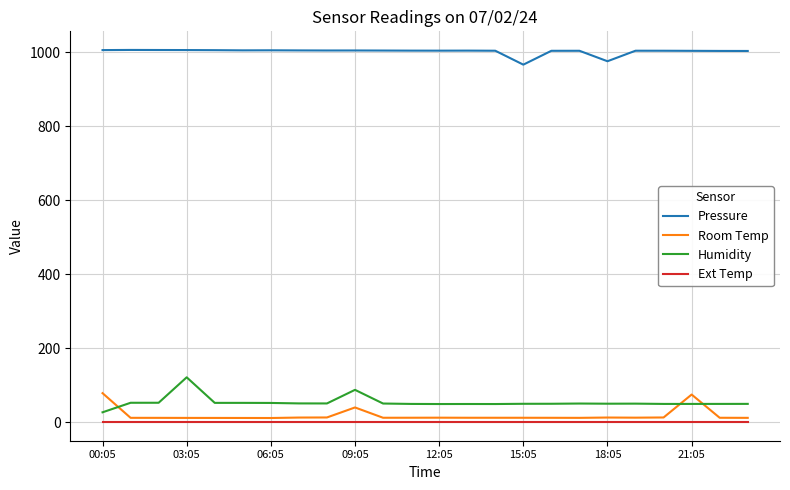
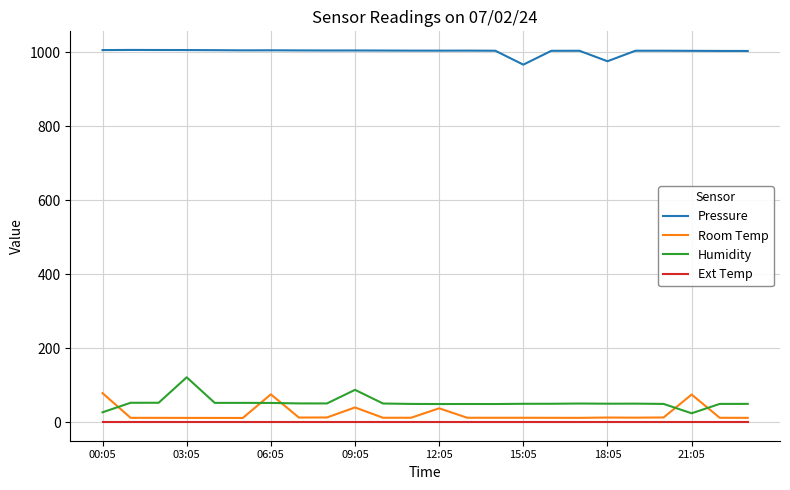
  {
    "Pressure": {
      "00:05": 1010,
      "03:05": 1010,
      "06:05": 1010,
      "09:05": 1010,
      "12:05": 1000,
      "15:05": 970,
      "18:05": 980,
      "21:05": 1000
    },
    "Room Temp": {
      "00:05": 80,
      "03:05": 10,
-     "06:05": 10,
+     "06:05": 80,
      "09:05": 40,
-     "12:05": 10,
+     "12:05": 40,
      "15:05": 10,
      "18:05": 10,
      "21:05": 70
    },
    "Humidity": {
      "00:05": 30,
      "03:05": 120,
      "06:05": 50,
      "09:05": 90,
      "12:05": 50,
      "15:05": 50,
      "18:05": 50,
-     "21:05": 50
+     "21:05": 20
    },
    "Ext Temp": {
      "00:05": 0,
      "03:05": 0,
      "06:05": 0,
      "09:05": 0,
      "12:05": 0,
      "15:05": 0,
      "18:05": 0,
      "21:05": 0
    }
  }
